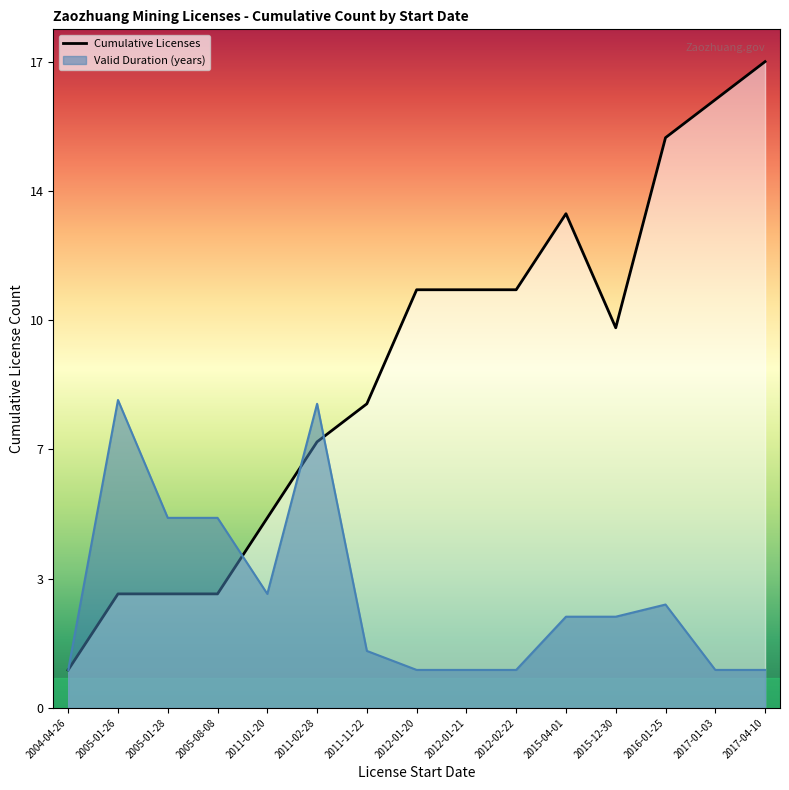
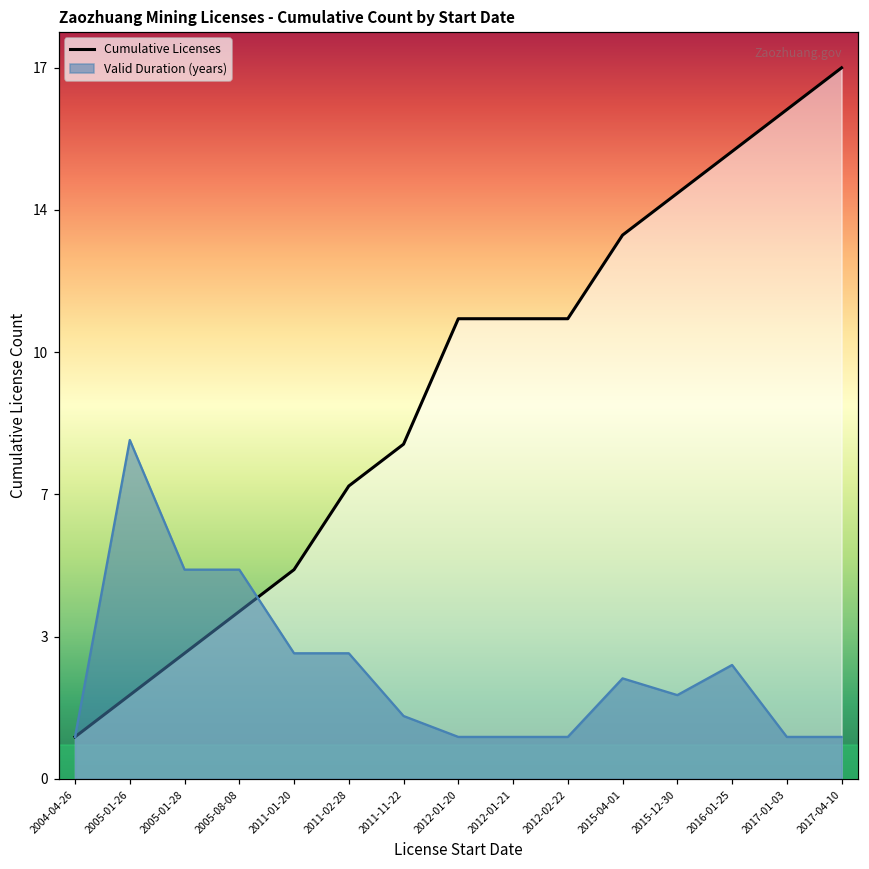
  {
    "Cumulative Licenses": {
-     "2005-01-26": 3,
+     "2005-01-26": 2,
      "2005-01-28": 3,
-     "2005-08-08": 3,
+     "2005-08-08": 4,
      "2011-01-20": 5,
      "2011-02-28": 7,
      "2011-11-22": 8,
      "2012-01-20": 11,
      "2012-01-21": 11,
      "2012-02-22": 11,
      "2015-04-01": 13,
-     "2015-12-30": 10,
+     "2015-12-30": 14,
      "2016-01-25": 15,
      "2017-01-03": 16,
      "2017-04-10": 17
    },
    "Valid Duration (years)": {
      "2005-01-26": 8.1,
      "2005-01-28": 5.0,
      "2005-08-08": 5.0,
      "2011-01-20": 3.0,
-     "2011-02-28": 8,
+     "2011-02-28": 3,
      "2011-11-22": 1.5,
      "2012-01-20": 1.0,
      "2012-01-21": 1.0,
      "2012-02-22": 1.0,
      "2015-04-01": 2.4,
-     "2015-12-30": 2.4,
+     "2015-12-30": 2.0,
      "2016-01-25": 2.7,
      "2017-01-03": 1.0,
      "2017-04-10": 1.0
    }
  }
